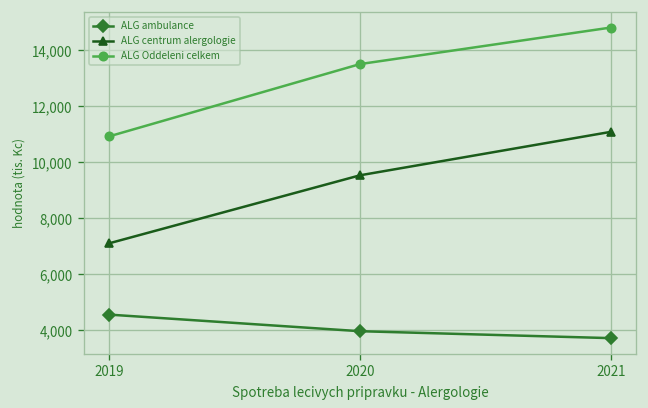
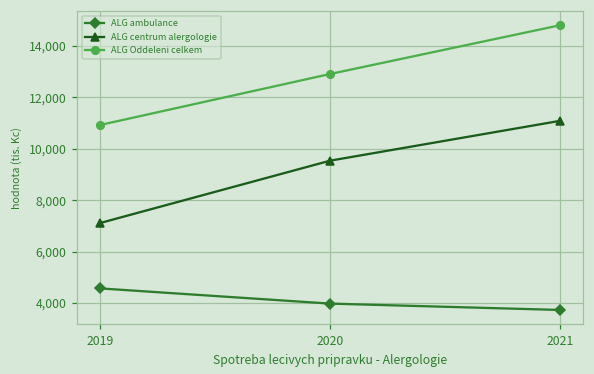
  {
    "ALG Oddeleni celkem": {
      "2019": "10,900",
-     "2020": "13,500",
+     "2020": "12,900",
      "2021": "14,800"
    }
  }
